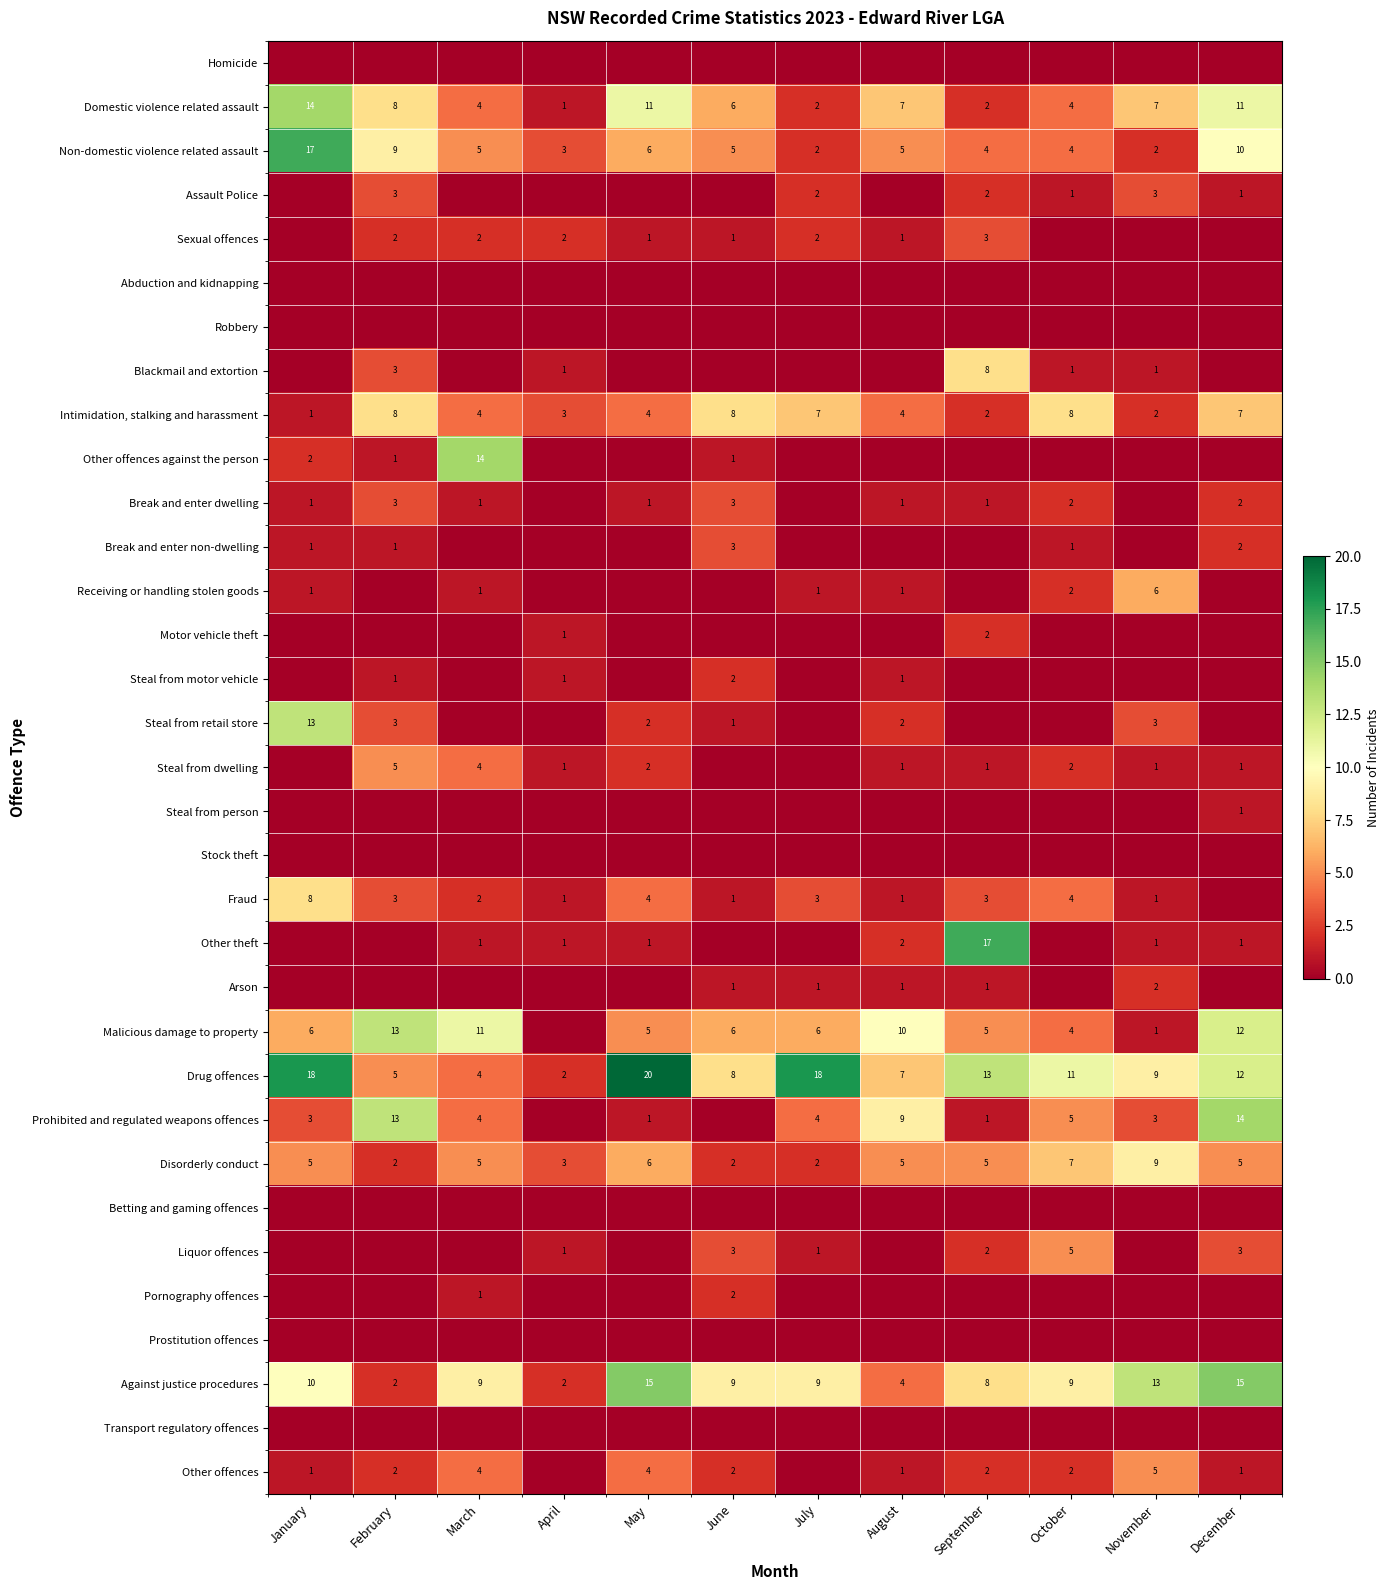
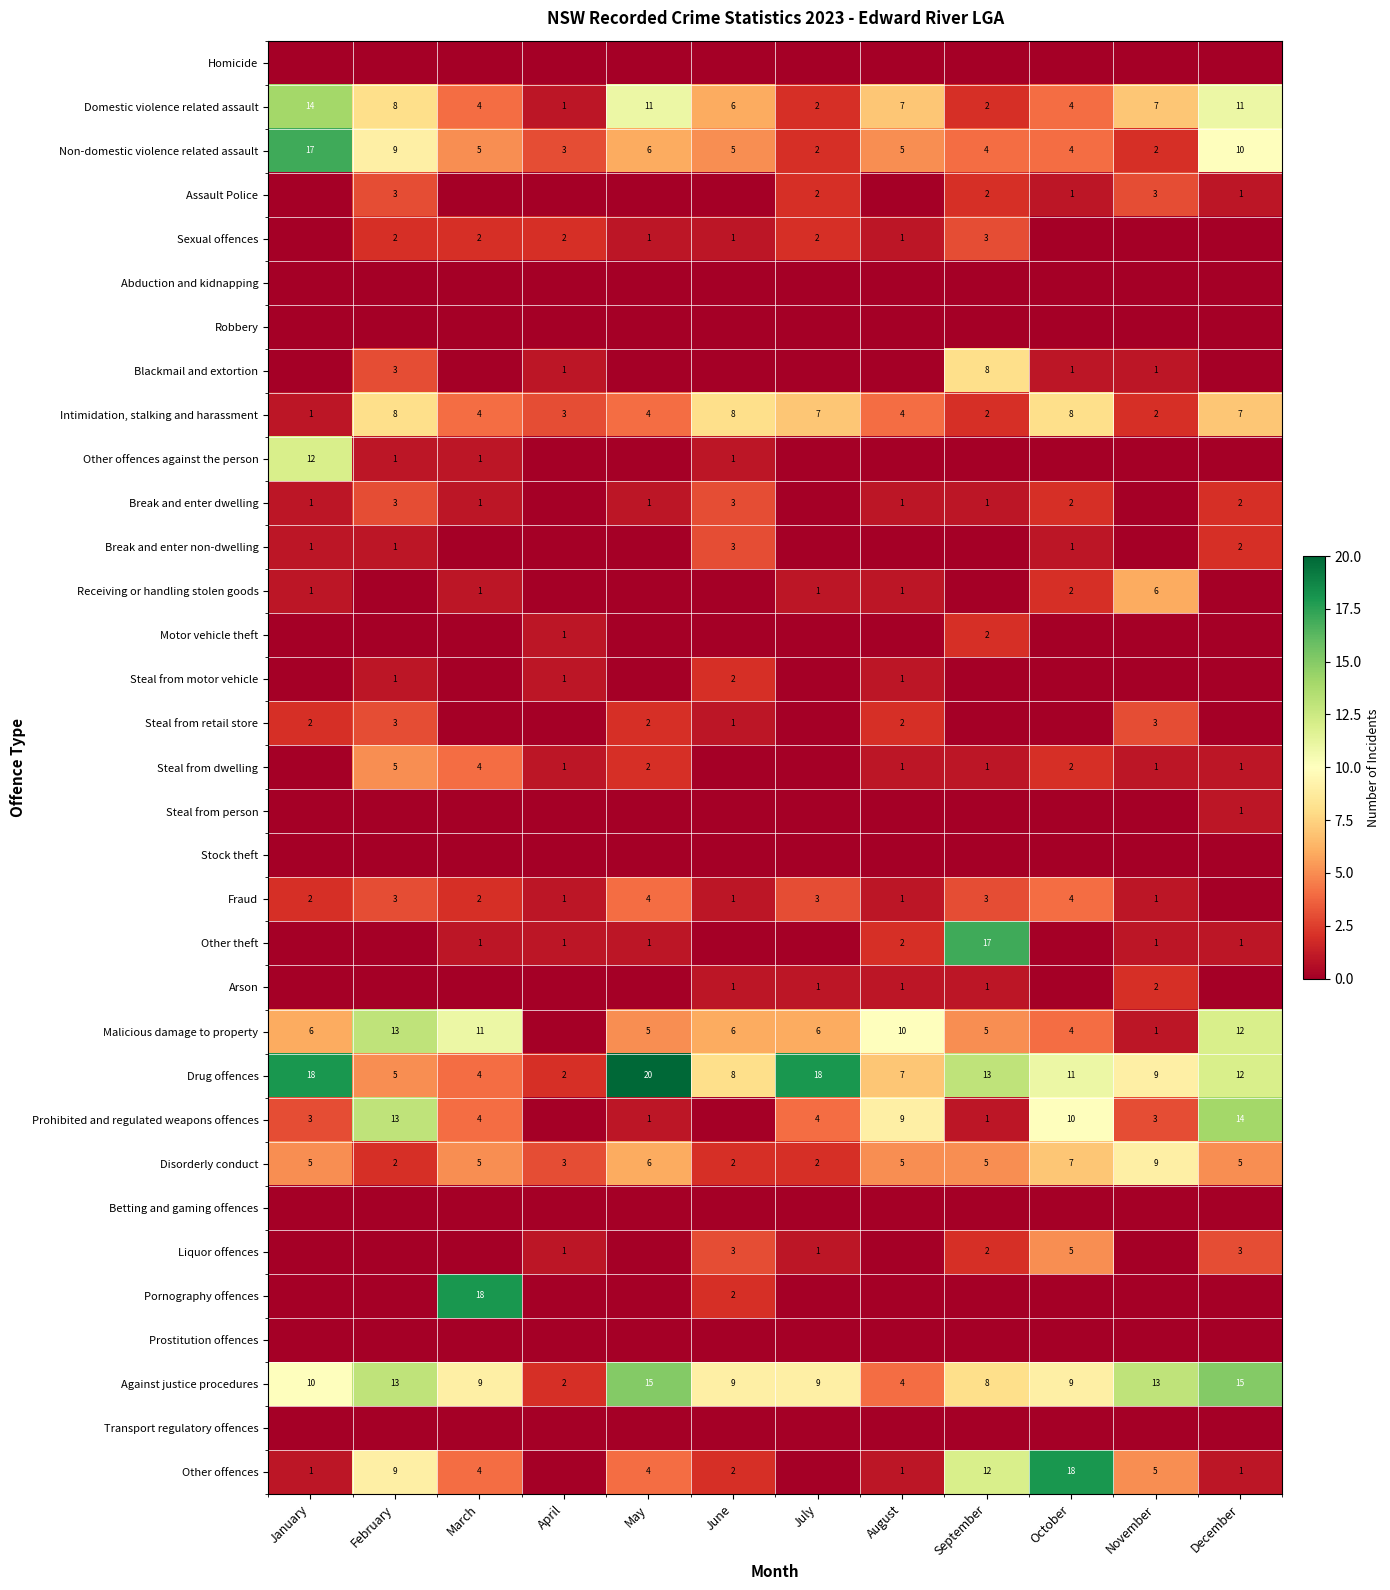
  {
    "Domestic violence related assault": {
      "January": 14,
      "February": 8,
      "March": 4,
      "April": 1,
      "May": 11,
      "June": 6,
      "July": 2,
      "August": 7,
      "September": 2,
      "October": 4,
      "November": 7,
      "December": 11
    },
    "Non-domestic violence related assault": {
      "January": 17,
      "February": 9,
      "March": 5,
      "April": 3,
      "May": 6,
      "June": 5,
      "July": 2,
      "August": 5,
      "September": 4,
      "October": 4,
      "November": 2,
      "December": 10
    },
    "Assault Police": {
      "February": 3,
      "July": 2,
      "September": 2,
      "October": 1,
      "November": 3,
      "December": 1
    },
    "Sexual offences": {
      "February": 2,
      "March": 2,
      "April": 2,
      "May": 1,
      "June": 1,
      "July": 2,
      "August": 1,
      "September": 3
    },
    "Blackmail and extortion": {
      "February": 3,
      "April": 1,
      "September": 8,
      "October": 1,
      "November": 1
    },
    "Intimidation, stalking and harassment": {
      "January": 1,
      "February": 8,
      "March": 4,
      "April": 3,
      "May": 4,
      "June": 8,
      "July": 7,
      "August": 4,
      "September": 2,
      "October": 8,
      "November": 2,
      "December": 7
    },
    "Other offences against the person": {
-     "January": 2,
+     "January": 12,
      "February": 1,
-     "March": 14,
+     "March": 1,
      "June": 1
    },
    "Break and enter dwelling": {
      "January": 1,
      "February": 3,
      "March": 1,
      "May": 1,
      "June": 3,
      "August": 1,
      "September": 1,
      "October": 2,
      "December": 2
    },
    "Break and enter non-dwelling": {
      "January": 1,
      "February": 1,
      "June": 3,
      "October": 1,
      "December": 2
    },
    "Receiving or handling stolen goods": {
      "January": 1,
      "March": 1,
      "July": 1,
      "August": 1,
      "October": 2,
      "November": 6
    },
    "Motor vehicle theft": {
      "April": 1,
      "September": 2
    },
    "Steal from motor vehicle": {
      "February": 1,
      "April": 1,
      "June": 2,
      "August": 1
    },
    "Steal from retail store": {
-     "January": 13,
+     "January": 2,
      "February": 3,
      "May": 2,
      "June": 1,
      "August": 2,
      "November": 3
    },
    "Steal from dwelling": {
      "February": 5,
      "March": 4,
      "April": 1,
      "May": 2,
      "August": 1,
      "September": 1,
      "October": 2,
      "November": 1,
      "December": 1
    },
    "Steal from person": {
      "December": 1
    },
    "Fraud": {
-     "January": 8,
+     "January": 2,
      "February": 3,
      "March": 2,
      "April": 1,
      "May": 4,
      "June": 1,
      "July": 3,
      "August": 1,
      "September": 3,
      "October": 4,
      "November": 1
    },
    "Other theft": {
      "March": 1,
      "April": 1,
      "May": 1,
      "August": 2,
      "September": 17,
      "November": 1,
      "December": 1
    },
    "Arson": {
      "June": 1,
      "July": 1,
      "August": 1,
      "September": 1,
      "November": 2
    },
    "Malicious damage to property": {
      "January": 6,
      "February": 13,
      "March": 11,
      "May": 5,
      "June": 6,
      "July": 6,
      "August": 10,
      "September": 5,
      "October": 4,
      "November": 1,
      "December": 12
    },
    "Drug offences": {
      "January": 18,
      "February": 5,
      "March": 4,
      "April": 2,
      "May": 20,
      "June": 8,
      "July": 18,
      "August": 7,
      "September": 13,
      "October": 11,
      "November": 9,
      "December": 12
    },
    "Prohibited and regulated weapons offences": {
      "January": 3,
      "February": 13,
      "March": 4,
      "May": 1,
      "July": 4,
      "August": 9,
      "September": 1,
-     "October": 5,
+     "October": 10,
      "November": 3,
      "December": 14
    },
    "Disorderly conduct": {
      "January": 5,
      "February": 2,
      "March": 5,
      "April": 3,
      "May": 6,
      "June": 2,
      "July": 2,
      "August": 5,
      "September": 5,
      "October": 7,
      "November": 9,
      "December": 5
    },
    "Liquor offences": {
      "April": 1,
      "June": 3,
      "July": 1,
      "September": 2,
      "October": 5,
      "December": 3
    },
    "Pornography offences": {
-     "March": 1,
+     "March": 18,
      "June": 2
    },
    "Against justice procedures": {
      "January": 10,
-     "February": 2,
+     "February": 13,
      "March": 9,
      "April": 2,
      "May": 15,
      "June": 9,
      "July": 9,
      "August": 4,
      "September": 8,
      "October": 9,
      "November": 13,
      "December": 15
    },
    "Other offences": {
      "January": 1,
-     "February": 2,
+     "February": 9,
      "March": 4,
      "May": 4,
      "June": 2,
      "August": 1,
-     "September": 2,
-     "October": 2,
+     "September": 12,
+     "October": 18,
      "November": 5,
      "December": 1
    }
  }
